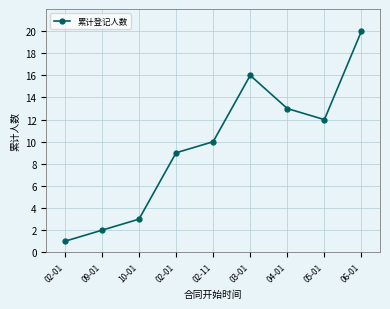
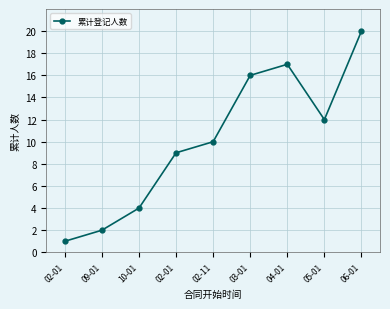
  {
    "09-01": 2,
-   "10-01": 3,
+   "10-01": 4,
    "02-11": 10,
    "03-01": 16,
-   "04-01": 13,
+   "04-01": 17,
    "05-01": 12,
    "06-01": 20
  }
